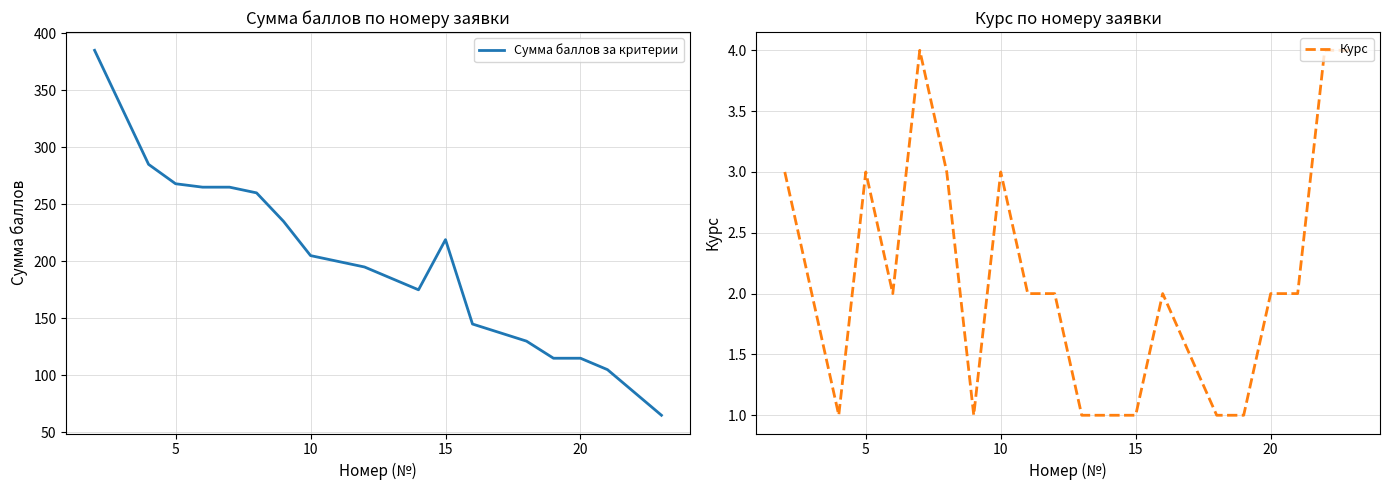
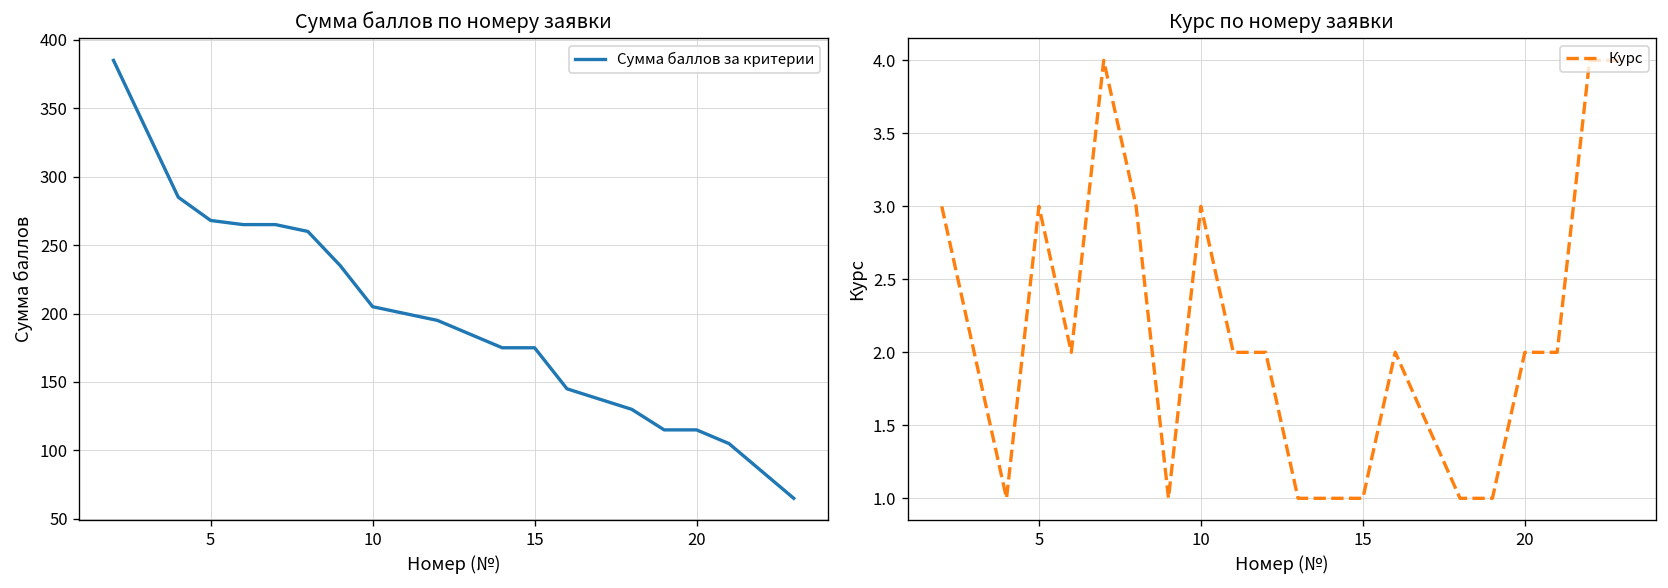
  {
    "Сумма баллов по номеру заявки": {
      "5": 268,
      "10": 205,
-     "15": 219,
+     "15": 175,
      "20": 115
    },
    "Курс по номеру заявки": {
      "5": 3.00,
      "10": 3.00,
      "15": 1.00,
      "20": 2.00
    }
  }
